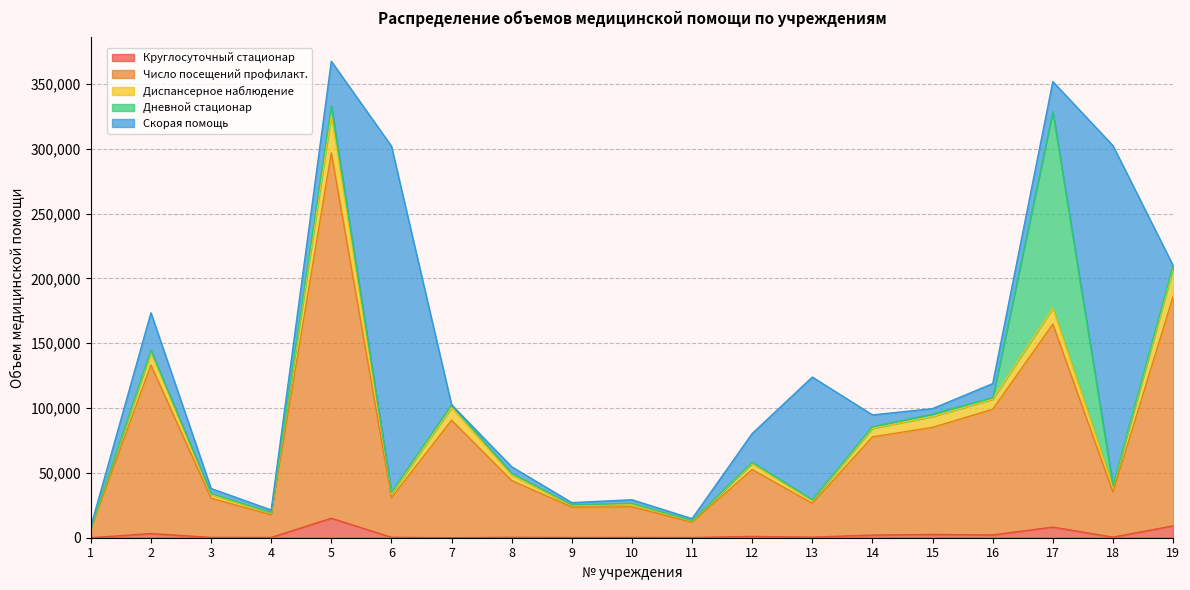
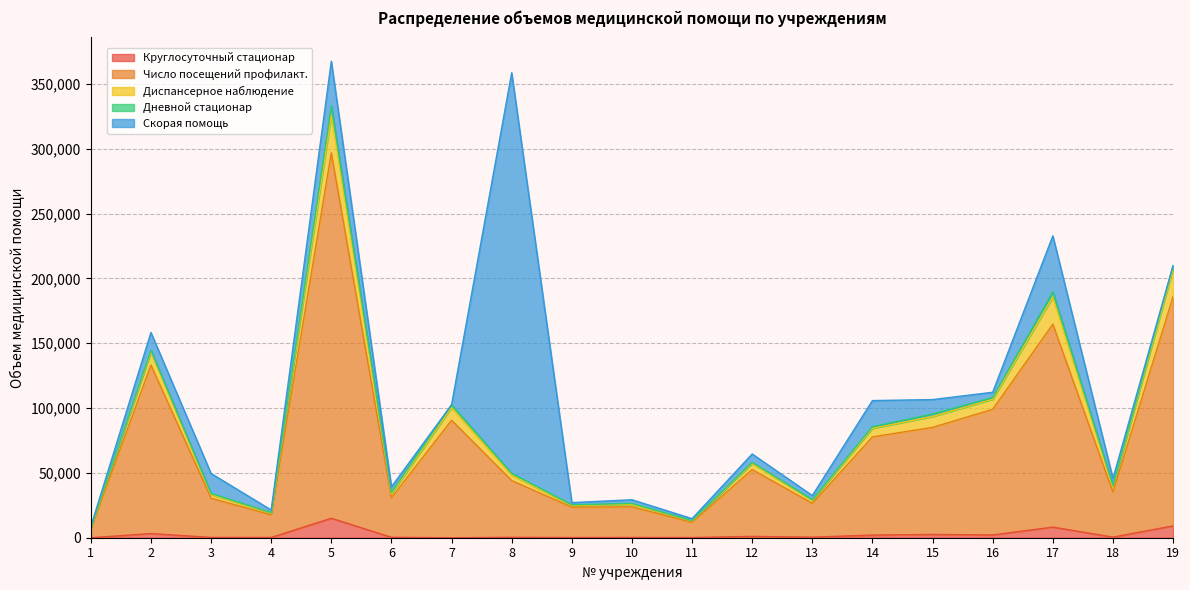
  {
    "Диспансерное наблюдение": {
      "5": "30,000",
      "7": "10,000",
-     "17": "12,000",
+     "17": "21,000",
      "19": "21,000"
    },
    "Дневной стационар": {
      "5": "7,000",
-     "17": "152,000"
+     "17": "4,000"
    },
    "Скорая помощь": {
-     "2": "29,000",
-     "3": "4,000",
+     "2": "14,000",
+     "3": "15,000",
      "4": "2,000",
      "5": "35,000",
-     "6": "267,000",
-     "8": "5,000",
+     "6": "4,000",
+     "8": "309,000",
      "10": "3,000",
-     "12": "22,000",
-     "13": "95,000",
-     "14": "9,000",
-     "15": "4,000",
-     "16": "11,000",
-     "17": "23,000",
-     "18": "262,000"
+     "12": "6,000",
+     "13": "3,000",
+     "14": "20,000",
+     "15": "11,000",
+     "16": "4,000",
+     "17": "43,000",
+     "18": "6,000"
    }
  }
